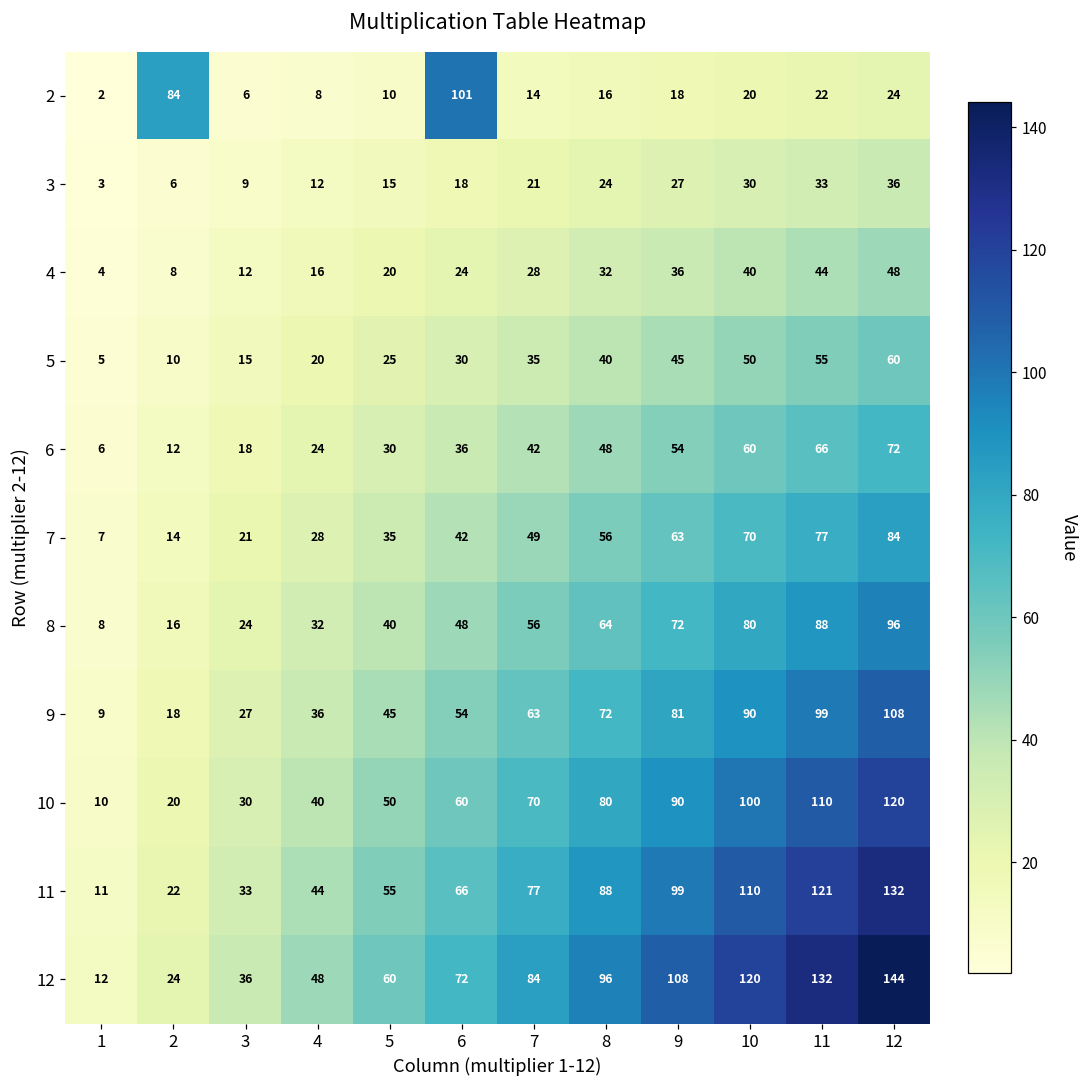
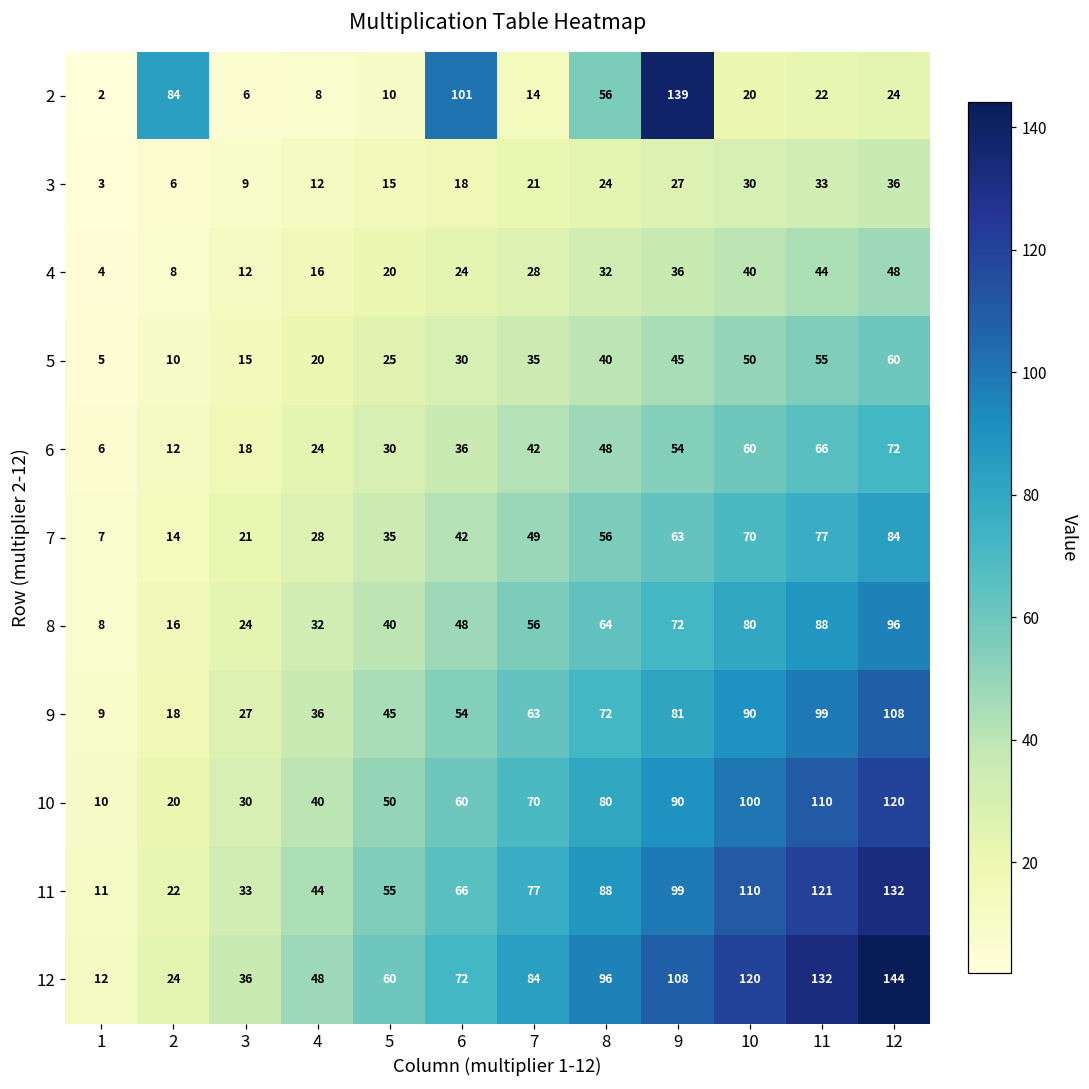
  {
    "2": {
      "1": 2,
      "2": 84,
      "3": 6,
      "4": 8,
      "5": 10,
      "6": 101,
      "7": 14,
-     "8": 16,
-     "9": 18,
+     "8": 56,
+     "9": 139,
      "10": 20,
      "11": 22,
      "12": 24
    },
    "3": {
      "1": 3,
      "2": 6,
      "3": 9,
      "4": 12,
      "5": 15,
      "6": 18,
      "7": 21,
      "8": 24,
      "9": 27,
      "10": 30,
      "11": 33,
      "12": 36
    },
    "4": {
      "1": 4,
      "2": 8,
      "3": 12,
      "4": 16,
      "5": 20,
      "6": 24,
      "7": 28,
      "8": 32,
      "9": 36,
      "10": 40,
      "11": 44,
      "12": 48
    },
    "5": {
      "1": 5,
      "2": 10,
      "3": 15,
      "4": 20,
      "5": 25,
      "6": 30,
      "7": 35,
      "8": 40,
      "9": 45,
      "10": 50,
      "11": 55,
      "12": 60
    },
    "6": {
      "1": 6,
      "2": 12,
      "3": 18,
      "4": 24,
      "5": 30,
      "6": 36,
      "7": 42,
      "8": 48,
      "9": 54,
      "10": 60,
      "11": 66,
      "12": 72
    },
    "7": {
      "1": 7,
      "2": 14,
      "3": 21,
      "4": 28,
      "5": 35,
      "6": 42,
      "7": 49,
      "8": 56,
      "9": 63,
      "10": 70,
      "11": 77,
      "12": 84
    },
    "8": {
      "1": 8,
      "2": 16,
      "3": 24,
      "4": 32,
      "5": 40,
      "6": 48,
      "7": 56,
      "8": 64,
      "9": 72,
      "10": 80,
      "11": 88,
      "12": 96
    },
    "9": {
      "1": 9,
      "2": 18,
      "3": 27,
      "4": 36,
      "5": 45,
      "6": 54,
      "7": 63,
      "8": 72,
      "9": 81,
      "10": 90,
      "11": 99,
      "12": 108
    },
    "10": {
      "1": 10,
      "2": 20,
      "3": 30,
      "4": 40,
      "5": 50,
      "6": 60,
      "7": 70,
      "8": 80,
      "9": 90,
      "10": 100,
      "11": 110,
      "12": 120
    },
    "11": {
      "1": 11,
      "2": 22,
      "3": 33,
      "4": 44,
      "5": 55,
      "6": 66,
      "7": 77,
      "8": 88,
      "9": 99,
      "10": 110,
      "11": 121,
      "12": 132
    },
    "12": {
      "1": 12,
      "2": 24,
      "3": 36,
      "4": 48,
      "5": 60,
      "6": 72,
      "7": 84,
      "8": 96,
      "9": 108,
      "10": 120,
      "11": 132,
      "12": 144
    }
  }
